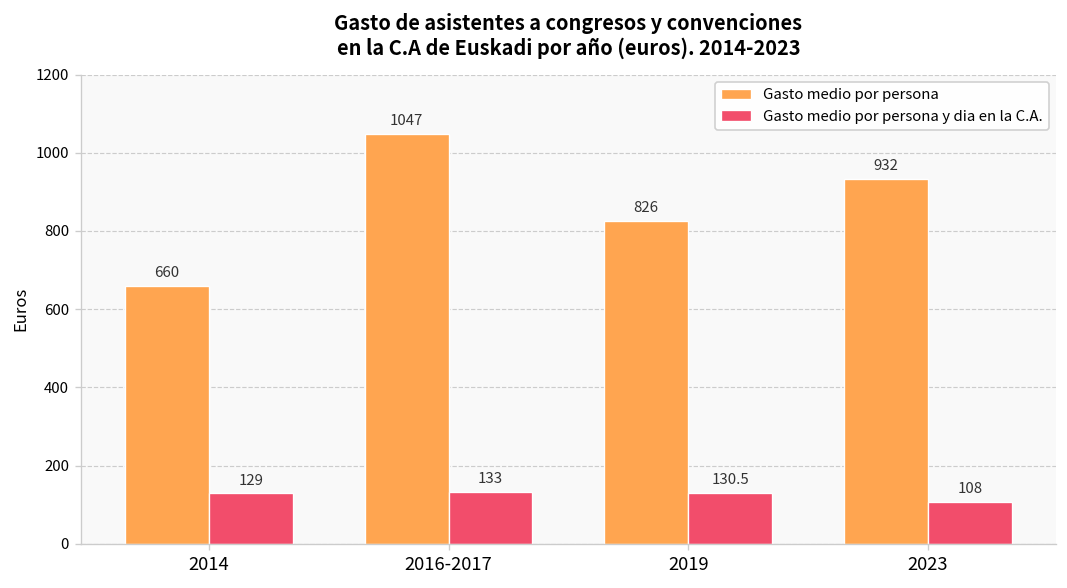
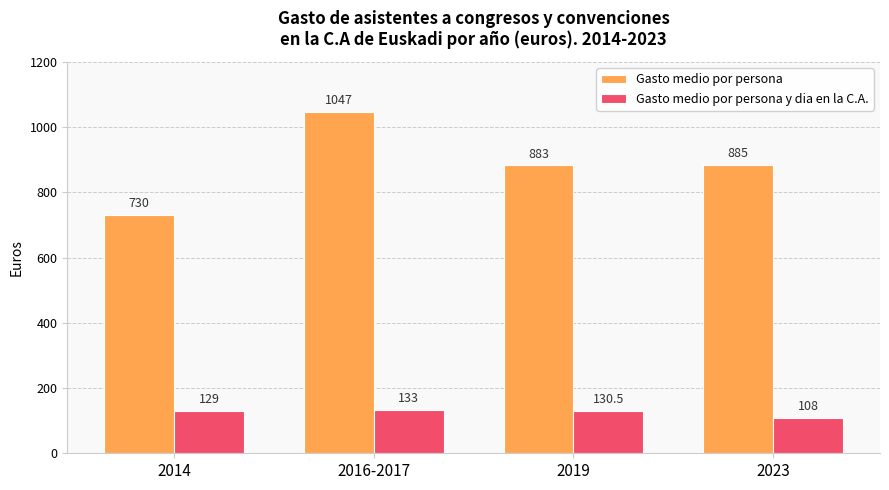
  {
    "Gasto medio por persona": {
-     "2014": 660,
+     "2014": 730,
      "2016-2017": 1047,
-     "2019": 826,
-     "2023": 932
+     "2019": 883,
+     "2023": 885
    },
    "Gasto medio por persona y dia en la C.A.": {
      "2014": 129,
      "2016-2017": 133,
      "2019": 130.5,
      "2023": 108
    }
  }
